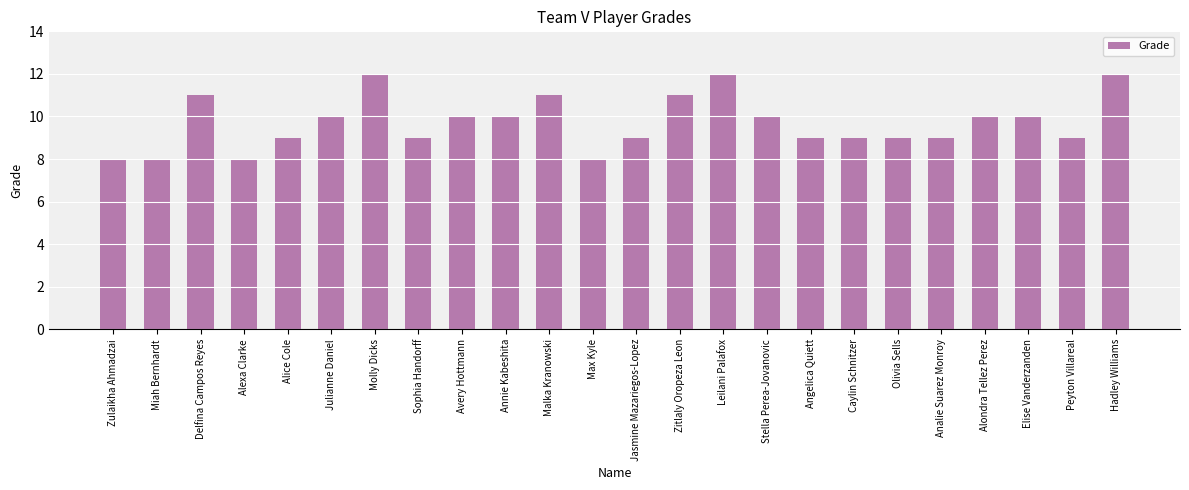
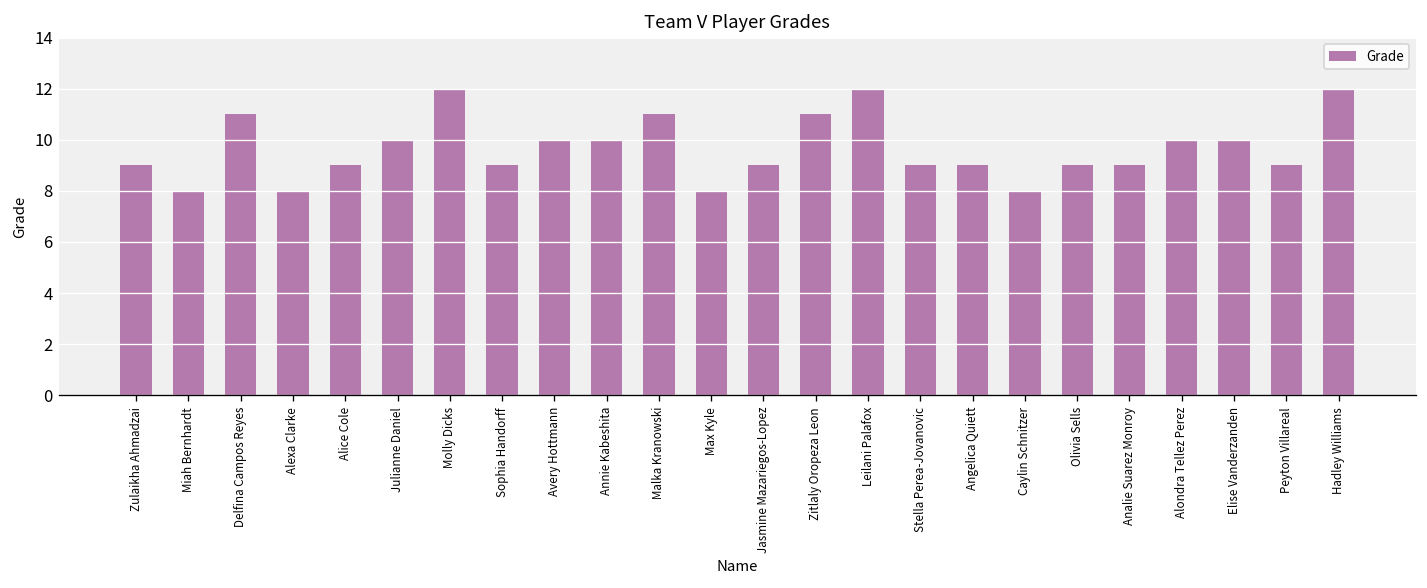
  {
-   "Zulaikha Ahmadzai": 8,
+   "Zulaikha Ahmadzai": 9,
    "Miah Bernhardt": 8,
    "Delfina Campos Reyes": 11,
    "Alexa Clarke": 8,
    "Alice Cole": 9,
    "Julianne Daniel": 10,
    "Molly Dicks": 12,
    "Sophia Handorff": 9,
    "Avery Hottmann": 10,
    "Annie Kabeshita": 10,
    "Malka Kranowski": 11,
    "Max Kyle": 8,
    "Jasmine Mazariegos-Lopez": 9,
    "Zitlaly Oropeza Leon": 11,
    "Leilani Palafox": 12,
-   "Stella Perea-Jovanovic": 10,
+   "Stella Perea-Jovanovic": 9,
    "Angelica Quiett": 9,
-   "Caylin Schnitzer": 9,
+   "Caylin Schnitzer": 8,
    "Olivia Sells": 9,
    "Analie Suarez Monroy": 9,
    "Alondra Tellez Perez": 10,
    "Elise Vanderzanden": 10,
    "Peyton Villareal": 9,
    "Hadley Williams": 12
  }
